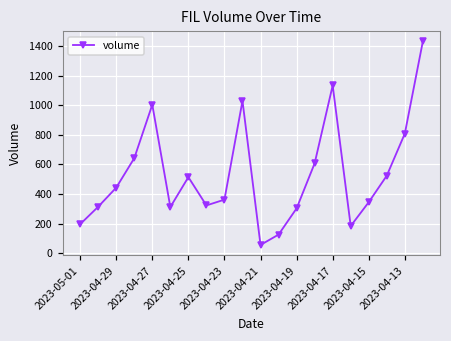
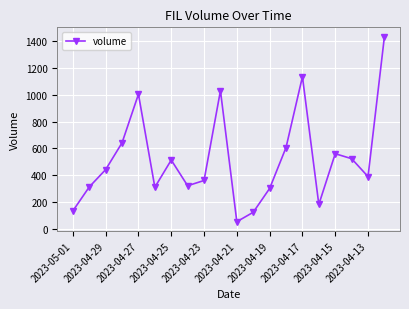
  {
-   "2023-05-01": 200,
+   "2023-05-01": 140,
    "2023-04-29": 440,
    "2023-04-27": 1000,
    "2023-04-25": 510,
    "2023-04-23": 360,
    "2023-04-21": 60,
    "2023-04-19": 300,
    "2023-04-17": 1130,
-   "2023-04-15": 350,
-   "2023-04-13": 810
+   "2023-04-15": 560,
+   "2023-04-13": 390
  }
